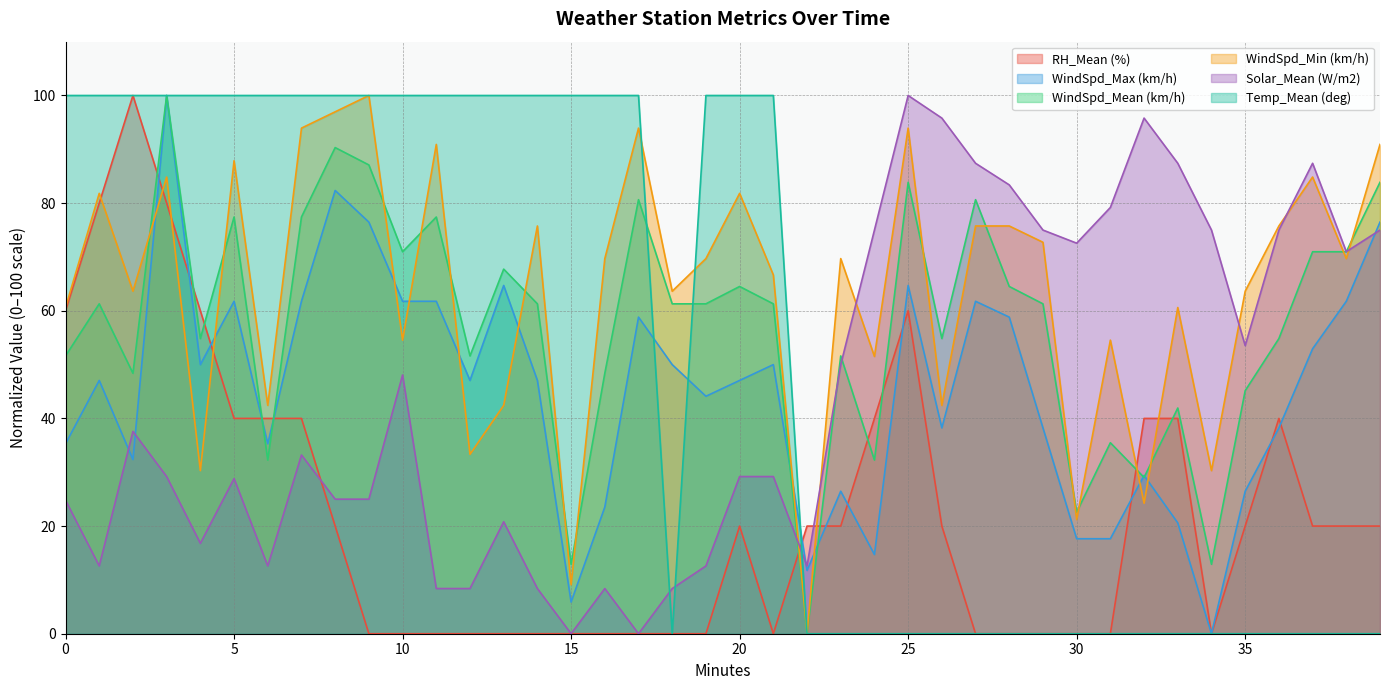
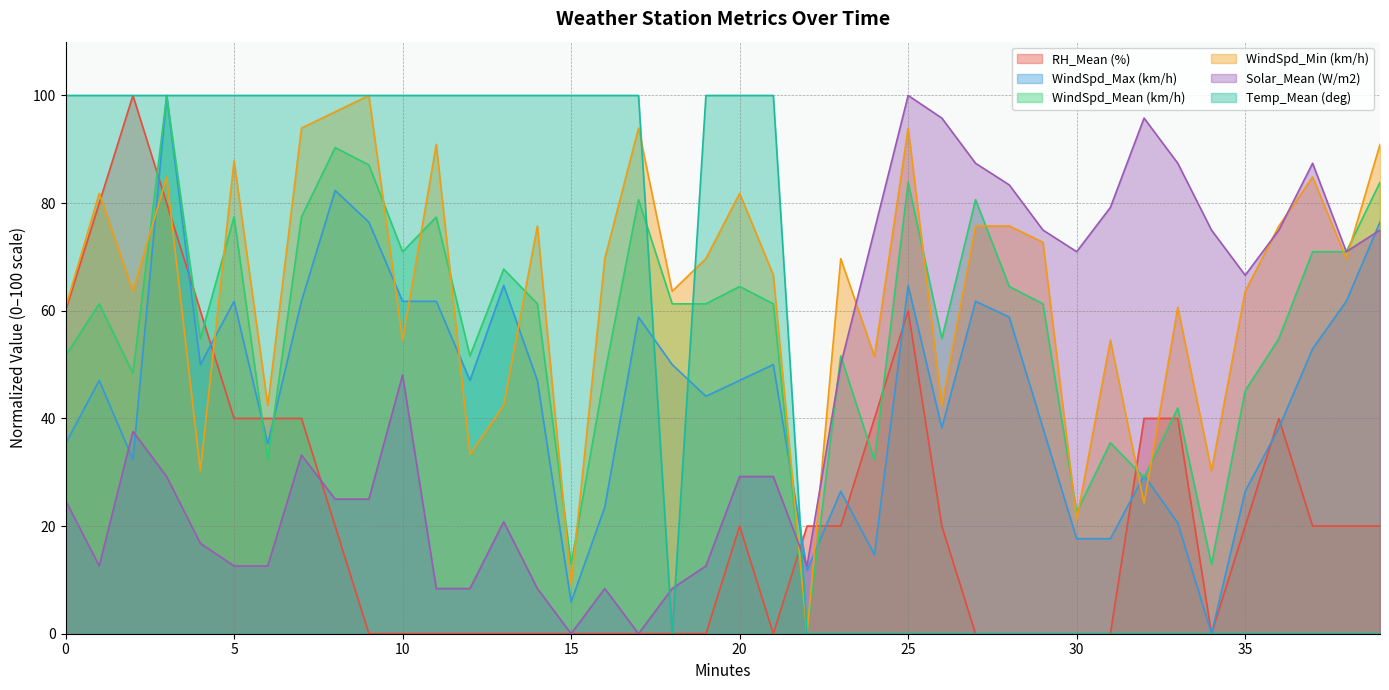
  {
    "Solar_Mean (W/m2)": {
      "0": 25,
-     "5": 29,
+     "5": 13,
      "10": 48,
      "20": 29,
      "25": 100,
-     "30": 73,
-     "35": 54
+     "30": 71,
+     "35": 67
    }
  }
